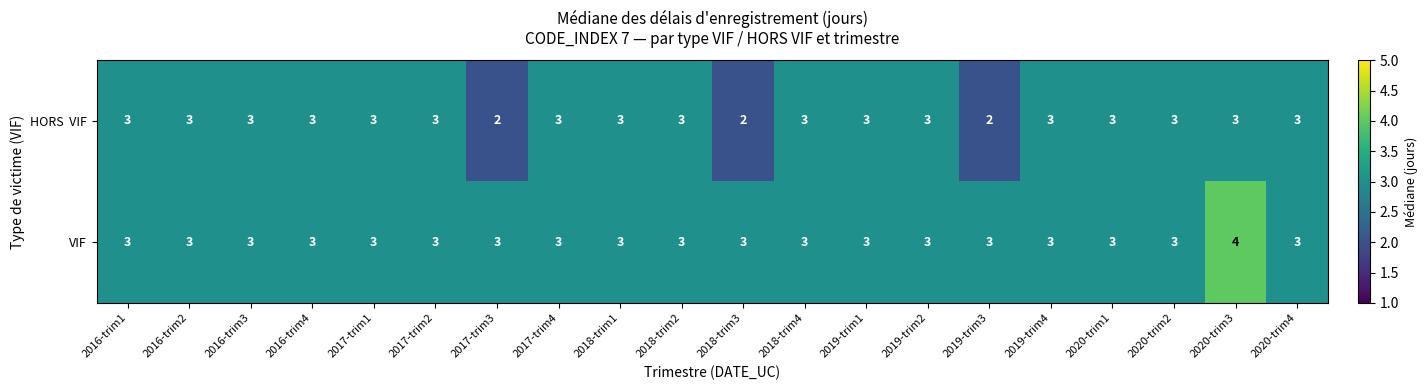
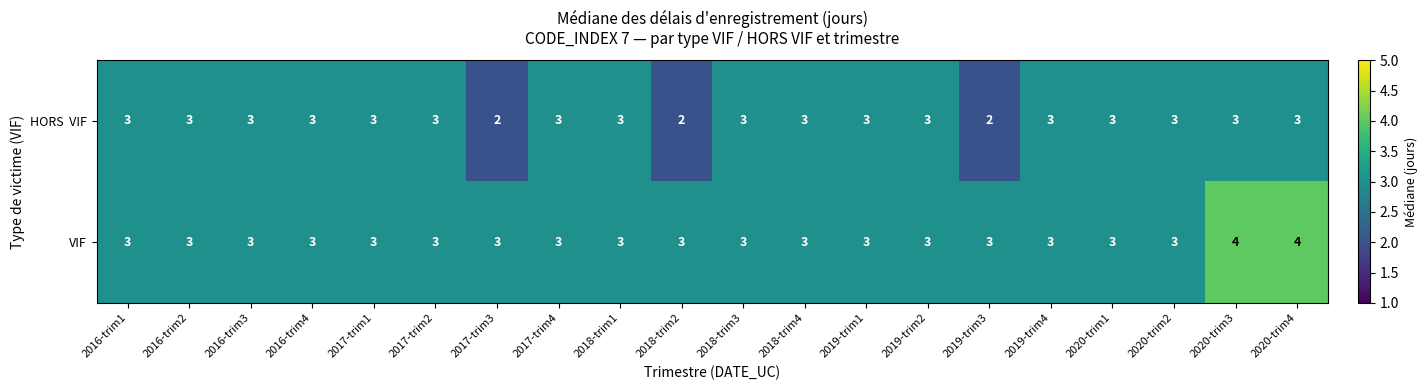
  {
    "HORS VIF": {
      "2016-trim1": 3,
      "2016-trim2": 3,
      "2016-trim3": 3,
      "2016-trim4": 3,
      "2017-trim1": 3,
      "2017-trim2": 3,
      "2017-trim3": 2,
      "2017-trim4": 3,
      "2018-trim1": 3,
-     "2018-trim2": 3,
-     "2018-trim3": 2,
+     "2018-trim2": 2,
+     "2018-trim3": 3,
      "2018-trim4": 3,
      "2019-trim1": 3,
      "2019-trim2": 3,
      "2019-trim3": 2,
      "2019-trim4": 3,
      "2020-trim1": 3,
      "2020-trim2": 3,
      "2020-trim3": 3,
      "2020-trim4": 3
    },
    "VIF": {
      "2016-trim1": 3,
      "2016-trim2": 3,
      "2016-trim3": 3,
      "2016-trim4": 3,
      "2017-trim1": 3,
      "2017-trim2": 3,
      "2017-trim3": 3,
      "2017-trim4": 3,
      "2018-trim1": 3,
      "2018-trim2": 3,
      "2018-trim3": 3,
      "2018-trim4": 3,
      "2019-trim1": 3,
      "2019-trim2": 3,
      "2019-trim3": 3,
      "2019-trim4": 3,
      "2020-trim1": 3,
      "2020-trim2": 3,
      "2020-trim3": 4,
-     "2020-trim4": 3
+     "2020-trim4": 4
    }
  }
